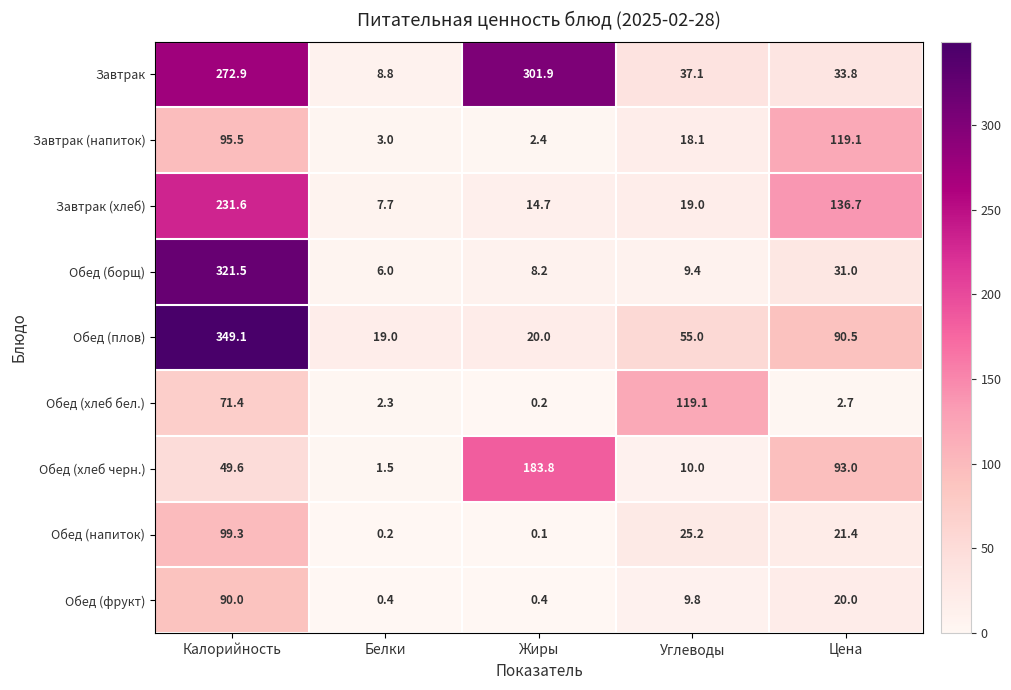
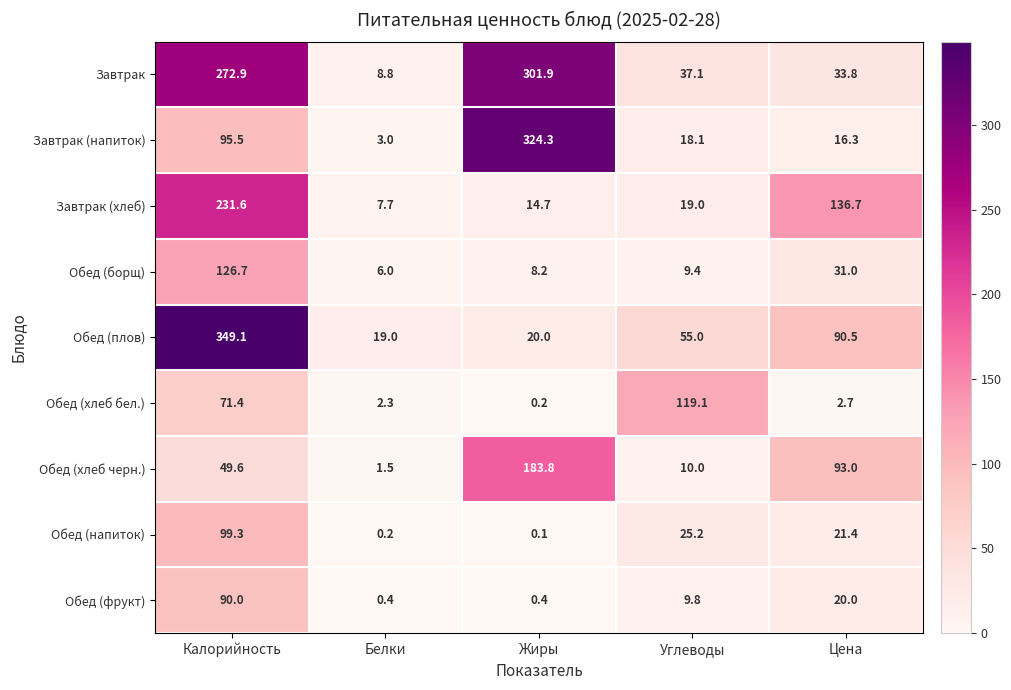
  {
    "Завтрак": {
      "Калорийность": 272.9,
      "Белки": 8.8,
      "Жиры": 301.9,
      "Углеводы": 37.1,
      "Цена": 33.8
    },
    "Завтрак (напиток)": {
      "Калорийность": 95.5,
      "Белки": 3.0,
-     "Жиры": 2.4,
+     "Жиры": 324.3,
      "Углеводы": 18.1,
-     "Цена": 119.1
+     "Цена": 16.3
    },
    "Завтрак (хлеб)": {
      "Калорийность": 231.6,
      "Белки": 7.7,
      "Жиры": 14.7,
      "Углеводы": 19.0,
      "Цена": 136.7
    },
    "Обед (борщ)": {
-     "Калорийность": 321.5,
+     "Калорийность": 126.7,
      "Белки": 6.0,
      "Жиры": 8.2,
      "Углеводы": 9.4,
      "Цена": 31.0
    },
    "Обед (плов)": {
      "Калорийность": 349.1,
      "Белки": 19.0,
      "Жиры": 20.0,
      "Углеводы": 55.0,
      "Цена": 90.5
    },
    "Обед (хлеб бел.)": {
      "Калорийность": 71.4,
      "Белки": 2.3,
      "Жиры": 0.2,
      "Углеводы": 119.1,
      "Цена": 2.7
    },
    "Обед (хлеб черн.)": {
      "Калорийность": 49.6,
      "Белки": 1.5,
      "Жиры": 183.8,
      "Углеводы": 10.0,
      "Цена": 93.0
    },
    "Обед (напиток)": {
      "Калорийность": 99.3,
      "Белки": 0.2,
      "Жиры": 0.1,
      "Углеводы": 25.2,
      "Цена": 21.4
    },
    "Обед (фрукт)": {
      "Калорийность": 90.0,
      "Белки": 0.4,
      "Жиры": 0.4,
      "Углеводы": 9.8,
      "Цена": 20.0
    }
  }
